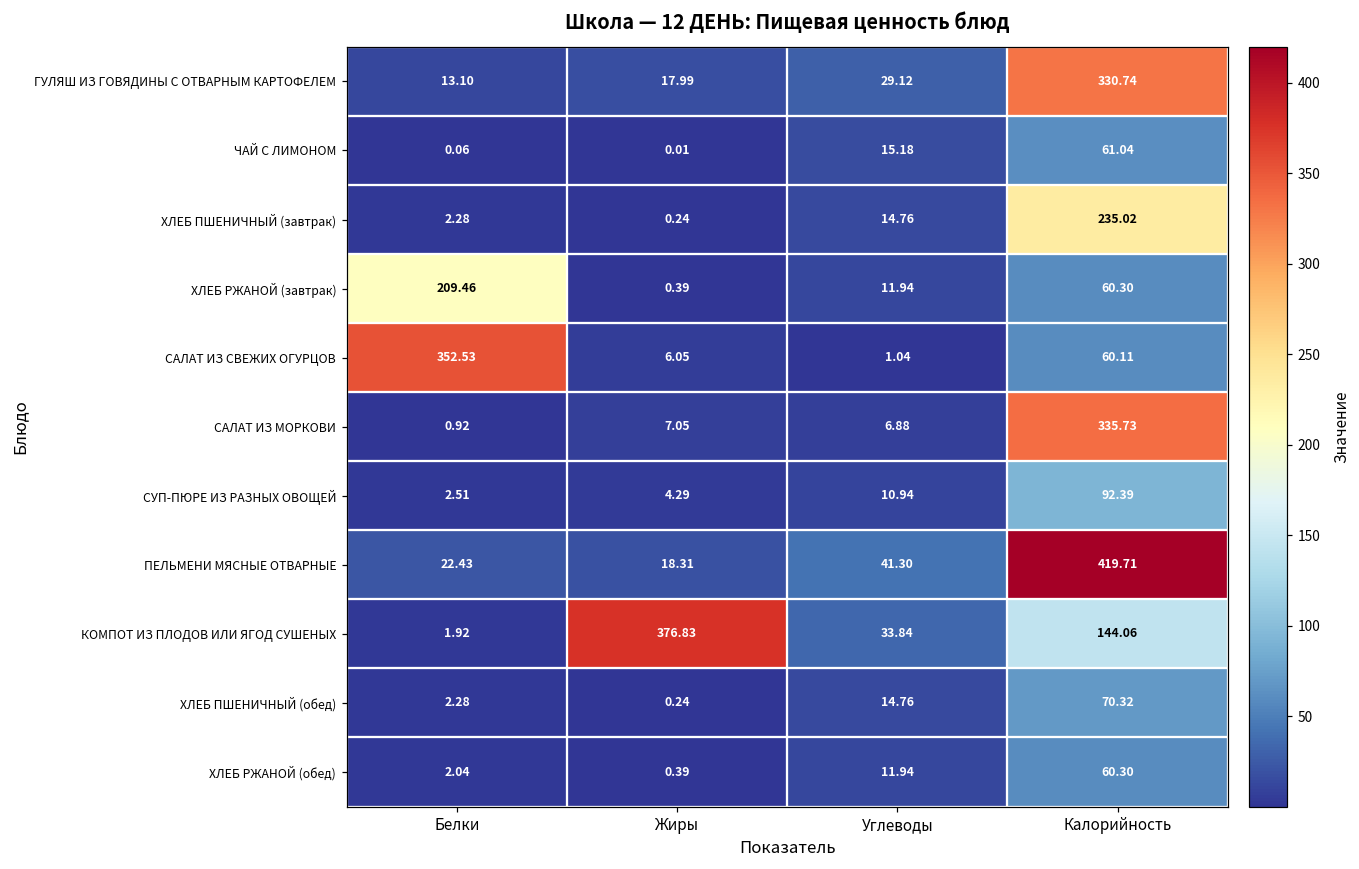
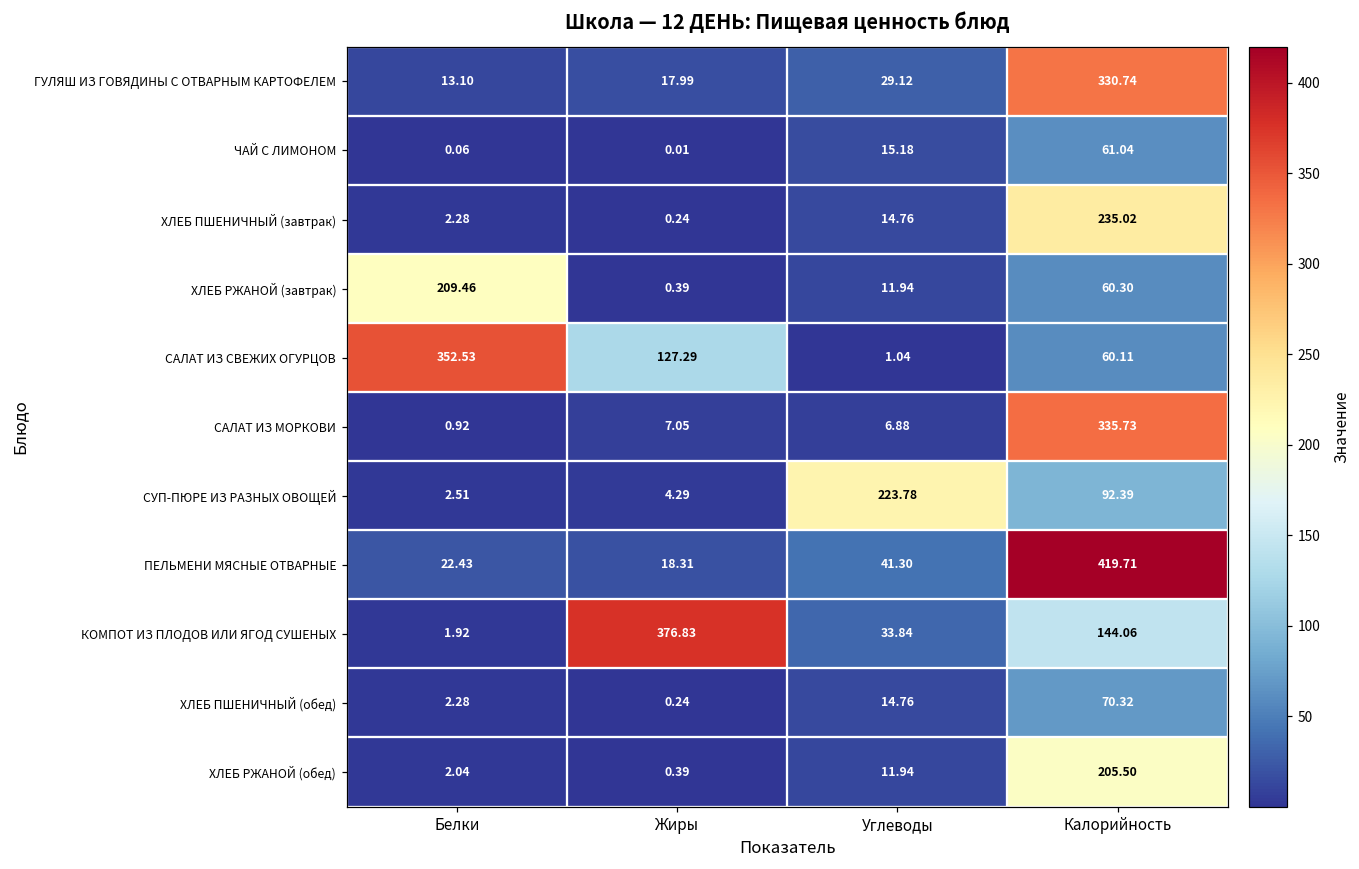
  {
    "ГУЛЯШ ИЗ ГОВЯДИНЫ С ОТВАРНЫМ КАРТОФЕЛЕМ": {
      "Белки": 13.10,
      "Жиры": 17.99,
      "Углеводы": 29.12,
      "Калорийность": 330.74
    },
    "ЧАЙ С ЛИМОНОМ": {
      "Белки": 0.06,
      "Жиры": 0.01,
      "Углеводы": 15.18,
      "Калорийность": 61.04
    },
    "ХЛЕБ ПШЕНИЧНЫЙ (завтрак)": {
      "Белки": 2.28,
      "Жиры": 0.24,
      "Углеводы": 14.76,
      "Калорийность": 235.02
    },
    "ХЛЕБ РЖАНОЙ (завтрак)": {
      "Белки": 209.46,
      "Жиры": 0.39,
      "Углеводы": 11.94,
      "Калорийность": 60.30
    },
    "САЛАТ ИЗ СВЕЖИХ ОГУРЦОВ": {
      "Белки": 352.53,
-     "Жиры": 6.05,
+     "Жиры": 127.29,
      "Углеводы": 1.04,
      "Калорийность": 60.11
    },
    "САЛАТ ИЗ МОРКОВИ": {
      "Белки": 0.92,
      "Жиры": 7.05,
      "Углеводы": 6.88,
      "Калорийность": 335.73
    },
    "СУП-ПЮРЕ ИЗ РАЗНЫХ ОВОЩЕЙ": {
      "Белки": 2.51,
      "Жиры": 4.29,
-     "Углеводы": 10.94,
+     "Углеводы": 223.78,
      "Калорийность": 92.39
    },
    "ПЕЛЬМЕНИ МЯСНЫЕ ОТВАРНЫЕ": {
      "Белки": 22.43,
      "Жиры": 18.31,
      "Углеводы": 41.30,
      "Калорийность": 419.71
    },
    "КОМПОТ ИЗ ПЛОДОВ ИЛИ ЯГОД СУШЕНЫХ": {
      "Белки": 1.92,
      "Жиры": 376.83,
      "Углеводы": 33.84,
      "Калорийность": 144.06
    },
    "ХЛЕБ ПШЕНИЧНЫЙ (обед)": {
      "Белки": 2.28,
      "Жиры": 0.24,
      "Углеводы": 14.76,
      "Калорийность": 70.32
    },
    "ХЛЕБ РЖАНОЙ (обед)": {
      "Белки": 2.04,
      "Жиры": 0.39,
      "Углеводы": 11.94,
-     "Калорийность": 60.30
+     "Калорийность": 205.50
    }
  }
